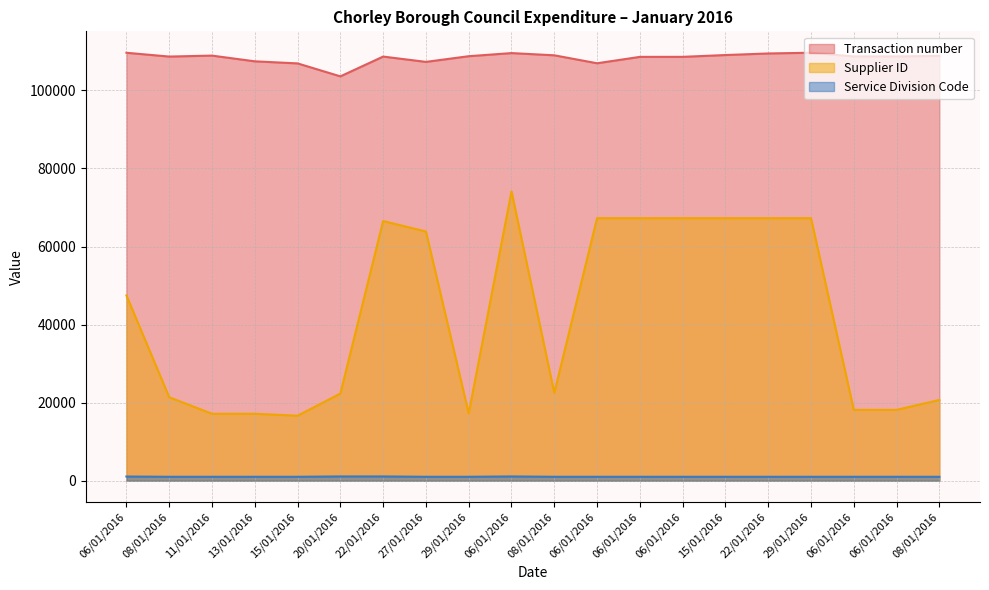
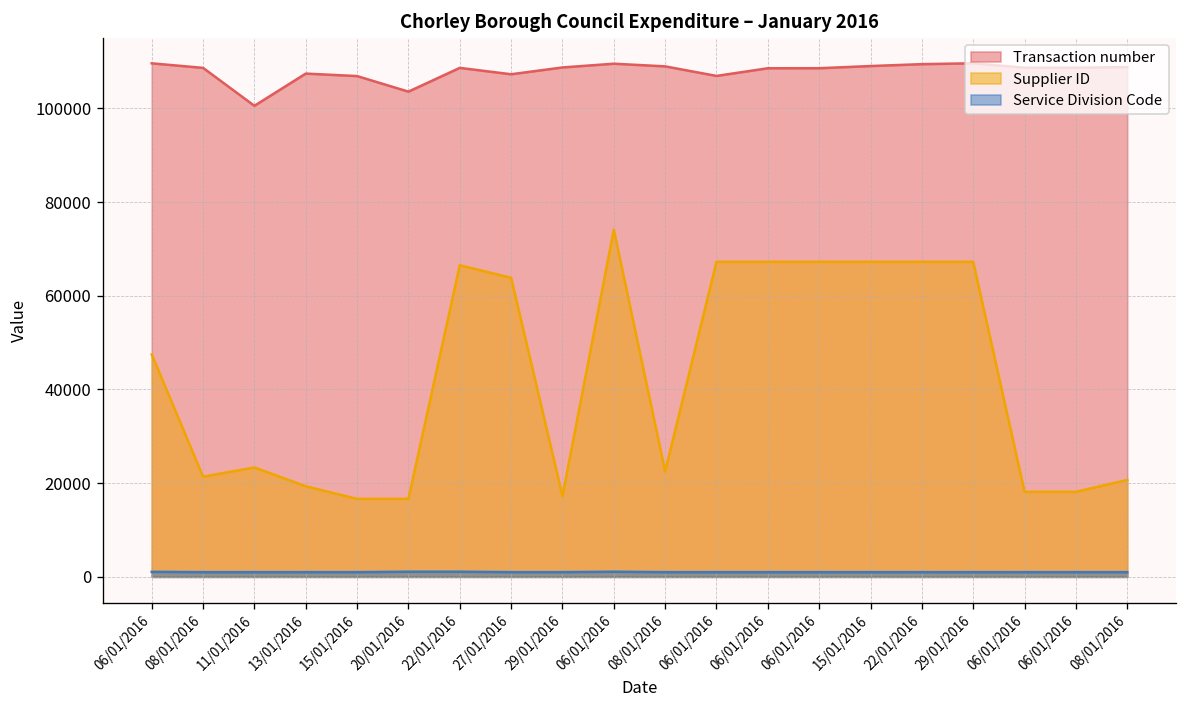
  {
    "Transaction number": {
-     "11/01/2016": 109000,
+     "11/01/2016": 101000,
      "13/01/2016": 107000,
      "20/01/2016": 104000,
      "27/01/2016": 107000
    },
    "Supplier ID": {
-     "11/01/2016": 17000,
-     "13/01/2016": 17000,
-     "20/01/2016": 22000,
+     "11/01/2016": 23000,
+     "13/01/2016": 19000,
+     "20/01/2016": 17000,
      "27/01/2016": 64000
    },
    "Service Division Code": {
      "11/01/2016": 1000,
      "13/01/2016": 1000,
      "20/01/2016": 1000,
      "27/01/2016": 1000
    }
  }
